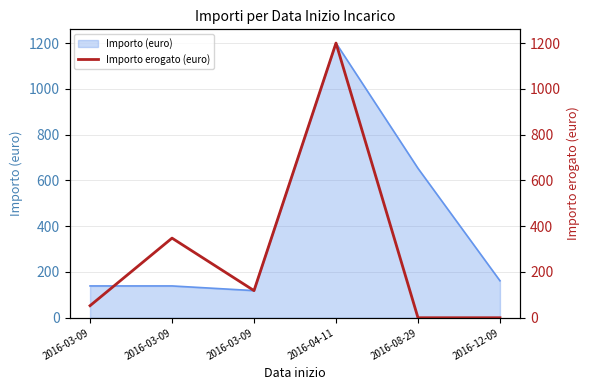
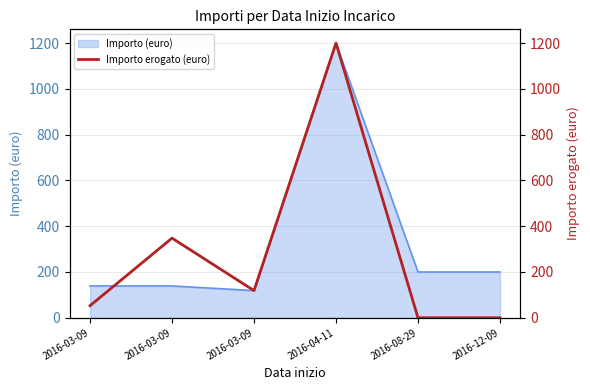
  {
    "Importo (euro)": {
      "2016-04-11": 1200,
-     "2016-08-29": 650,
-     "2016-12-09": 160
+     "2016-08-29": 200,
+     "2016-12-09": 200
    },
    "Importo erogato (euro)": {
      "2016-04-11": 1200,
      "2016-08-29": 0,
      "2016-12-09": 0
    }
  }
